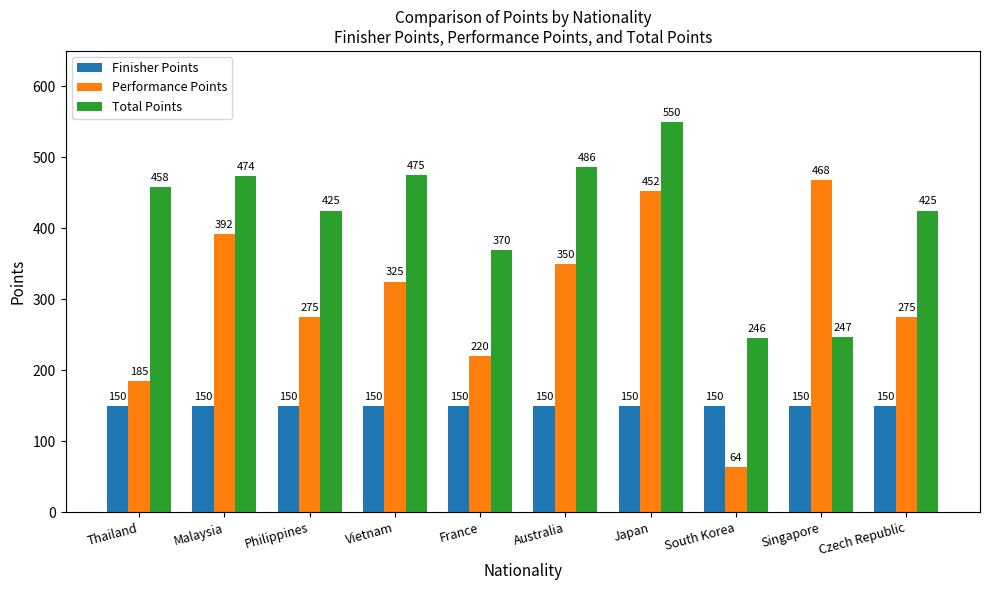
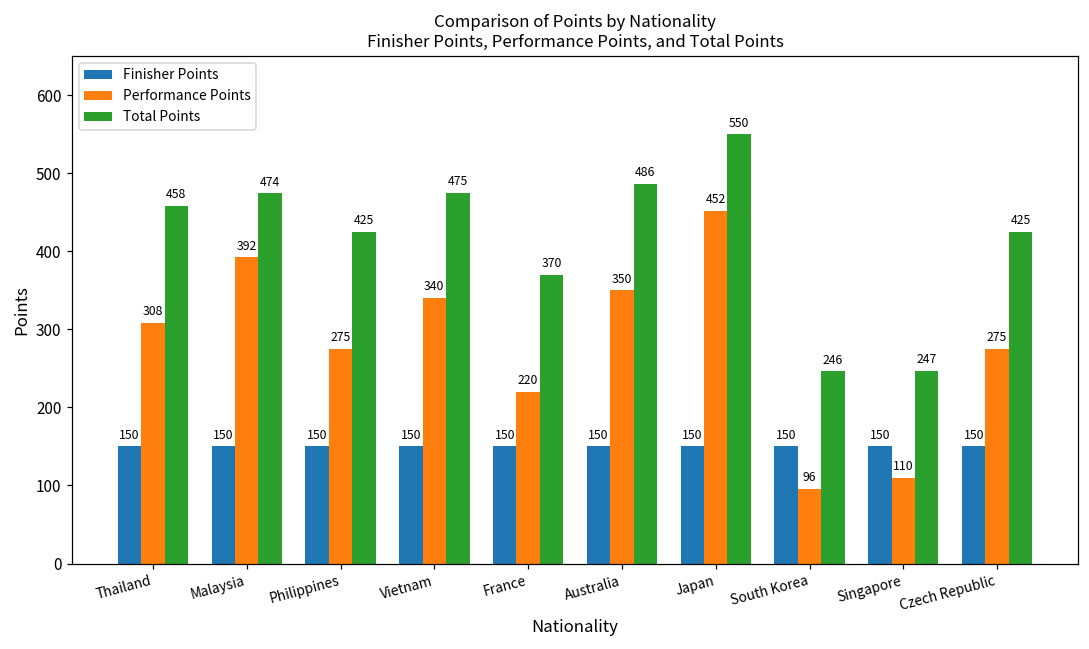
  {
    "Finisher Points": {
      "Thailand": 150,
      "Malaysia": 150,
      "Philippines": 150,
      "Vietnam": 150,
      "France": 150,
      "Australia": 150,
      "Japan": 150,
      "South Korea": 150,
      "Singapore": 150,
      "Czech Republic": 150
    },
    "Performance Points": {
-     "Thailand": 185,
+     "Thailand": 308,
      "Malaysia": 392,
      "Philippines": 275,
-     "Vietnam": 325,
+     "Vietnam": 340,
      "France": 220,
      "Australia": 350,
      "Japan": 452,
-     "South Korea": 64,
-     "Singapore": 468,
+     "South Korea": 96,
+     "Singapore": 110,
      "Czech Republic": 275
    },
    "Total Points": {
      "Thailand": 458,
      "Malaysia": 474,
      "Philippines": 425,
      "Vietnam": 475,
      "France": 370,
      "Australia": 486,
      "Japan": 550,
      "South Korea": 246,
      "Singapore": 247,
      "Czech Republic": 425
    }
  }
